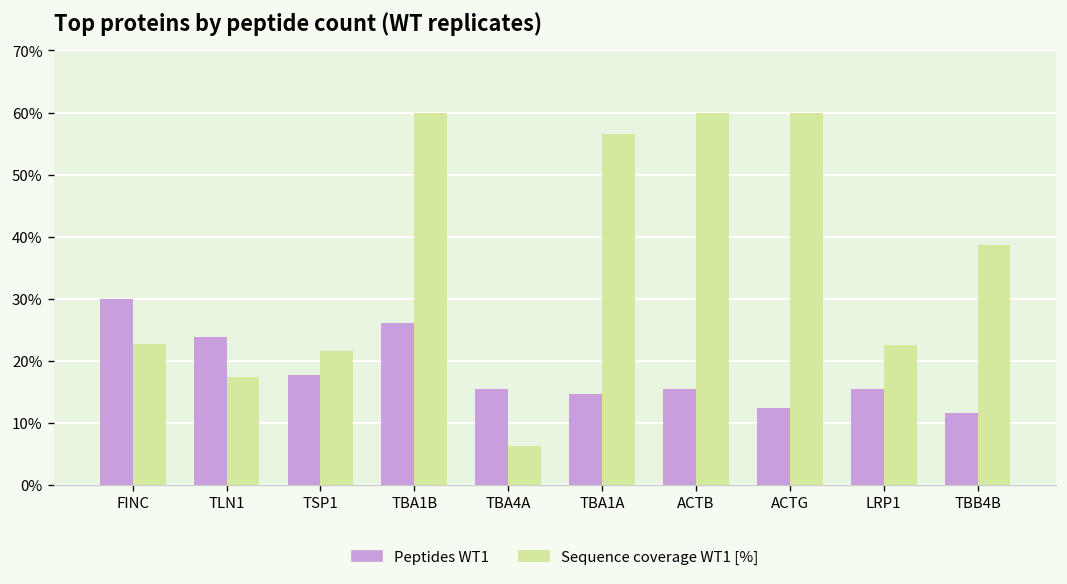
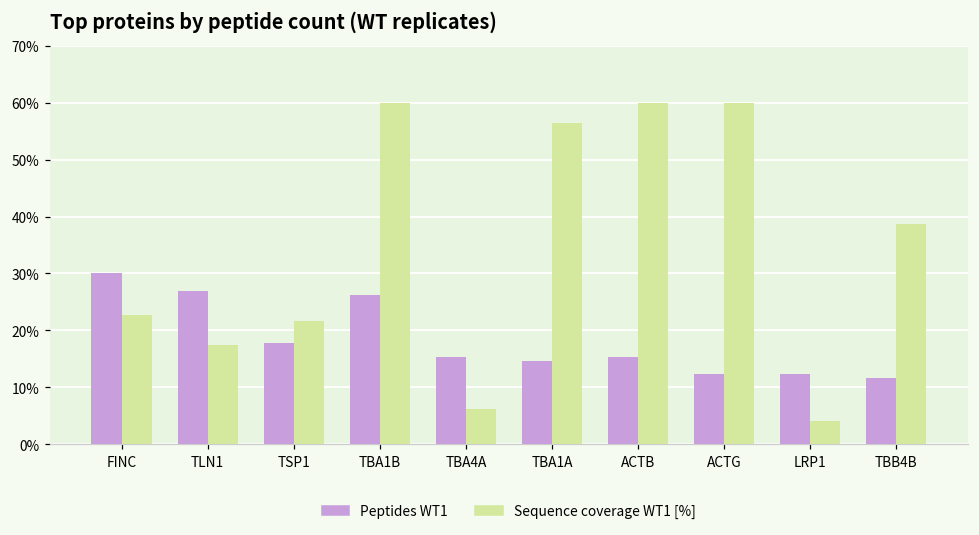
  {
    "Peptides WT1": {
      "FINC": "30%",
-     "TLN1": "24%",
+     "TLN1": "27%",
      "TSP1": "18%",
      "TBA1B": "26%",
      "TBA4A": "15%",
      "TBA1A": "15%",
      "ACTB": "15%",
      "ACTG": "12%",
-     "LRP1": "15%",
+     "LRP1": "12%",
      "TBB4B": "12%"
    },
    "Sequence coverage WT1 [%]": {
      "FINC": "23%",
      "TLN1": "17%",
      "TSP1": "22%",
      "TBA1B": "60%",
      "TBA4A": "6%",
      "TBA1A": "57%",
      "ACTB": "60%",
      "ACTG": "60%",
-     "LRP1": "23%",
+     "LRP1": "4%",
      "TBB4B": "39%"
    }
  }
